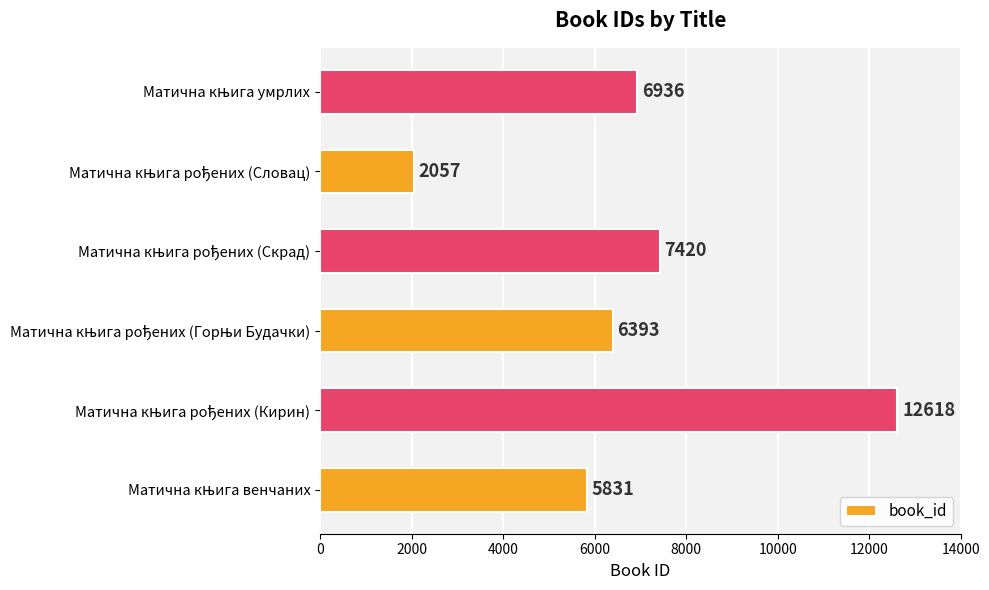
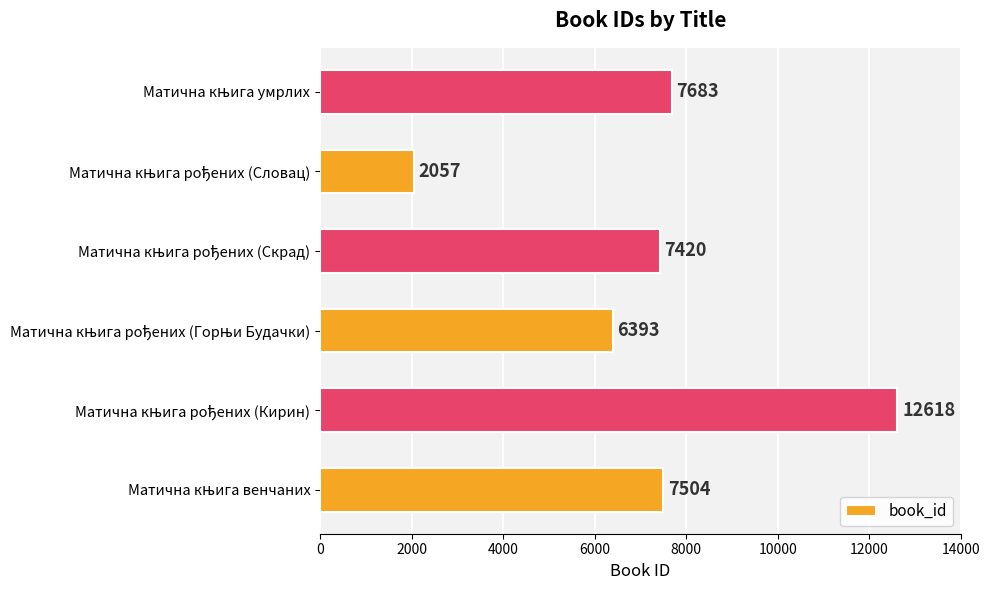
  {
-   "Матична књига умрлих": 6936,
+   "Матична књига умрлих": 7683,
    "Матична књига рођених (Словац)": 2057,
    "Матична књига рођених (Скрад)": 7420,
    "Матична књига рођених (Горњи Будачки)": 6393,
    "Матична књига рођених (Кирин)": 12618,
-   "Матична књига венчаних": 5831
+   "Матична књига венчаних": 7504
  }
